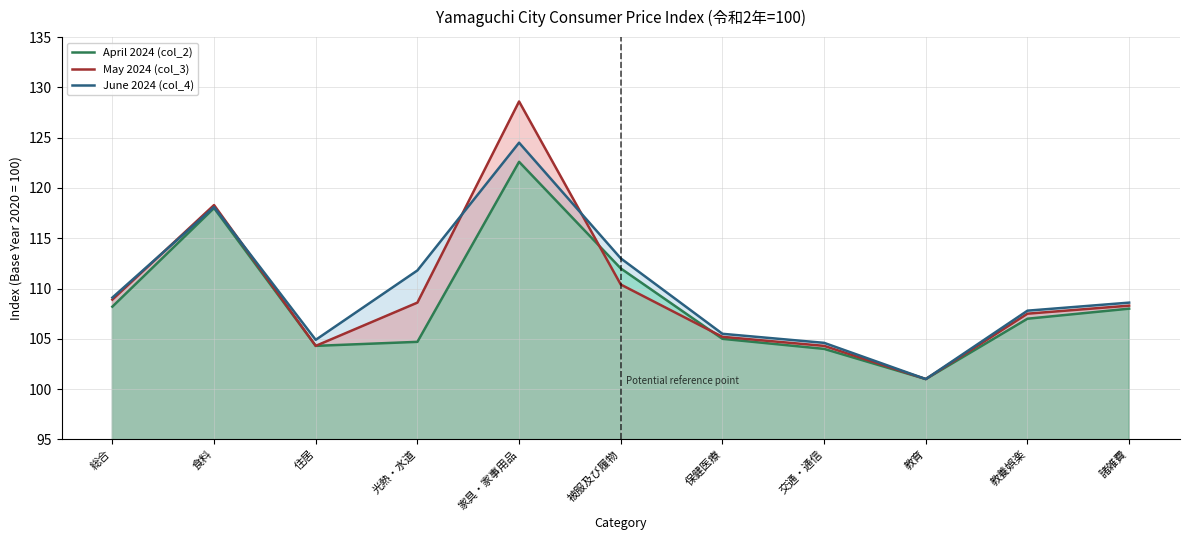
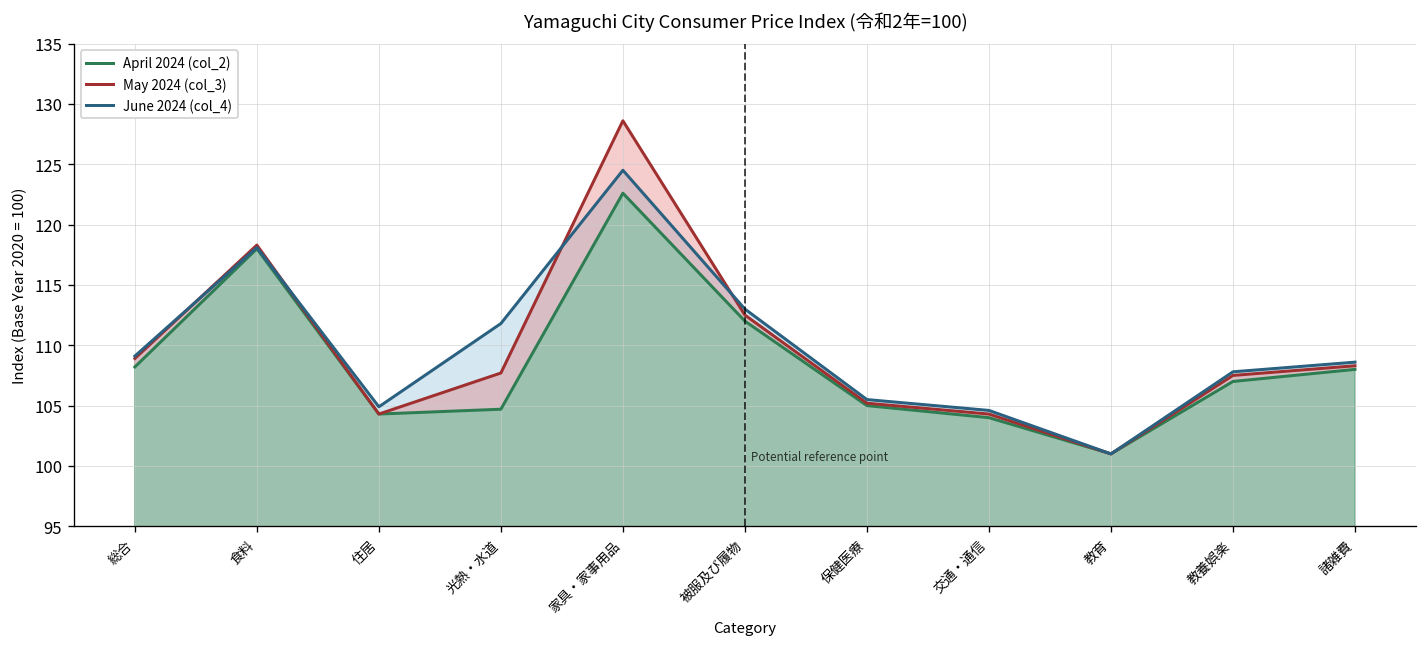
  {
    "May 2024 (col_3)": {
-     "光熱・水道": 108.6,
+     "光熱・水道": 107.7,
      "家具・家事用品": 128.6,
-     "被服及び履物": 110.4,
+     "被服及び履物": 112.5,
      "交通・通信": 104.3,
      "教養娯楽": 107.5,
      "諸雑費": 108.3
    }
  }
